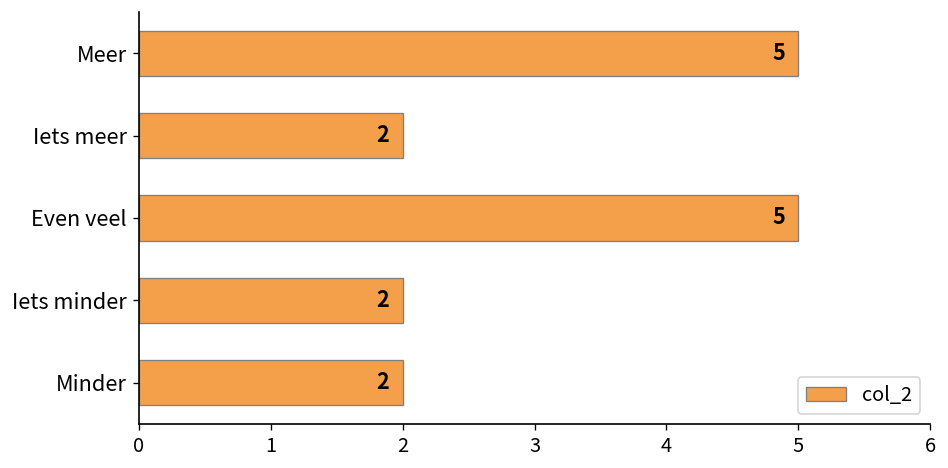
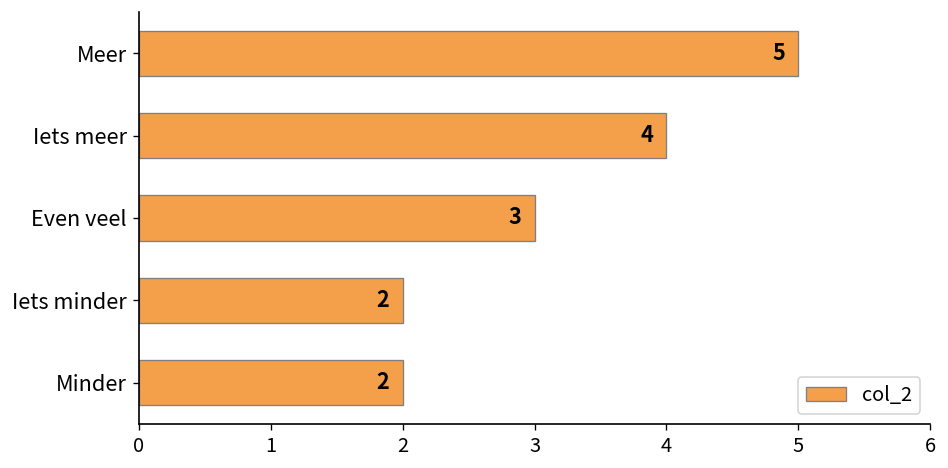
  {
    "Meer": 5,
-   "Iets meer": 2,
-   "Even veel": 5,
+   "Iets meer": 4,
+   "Even veel": 3,
    "Iets minder": 2,
    "Minder": 2
  }
